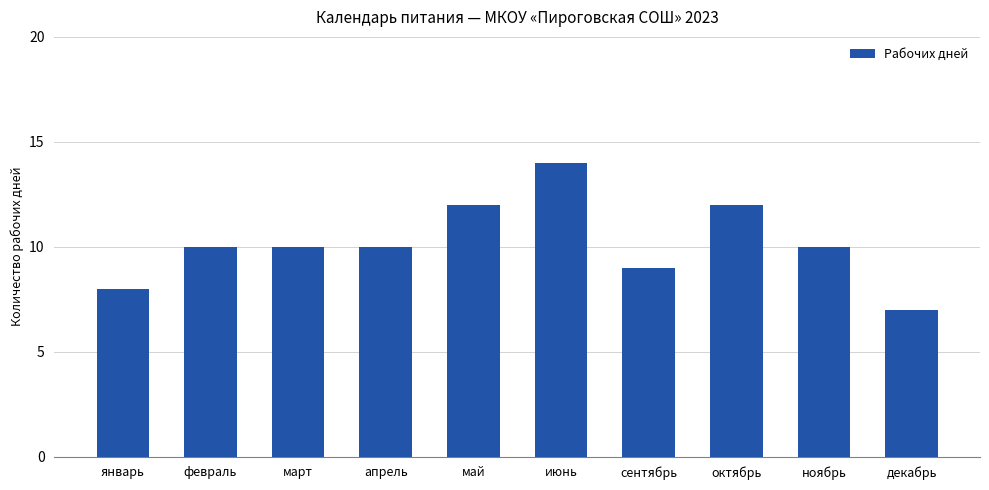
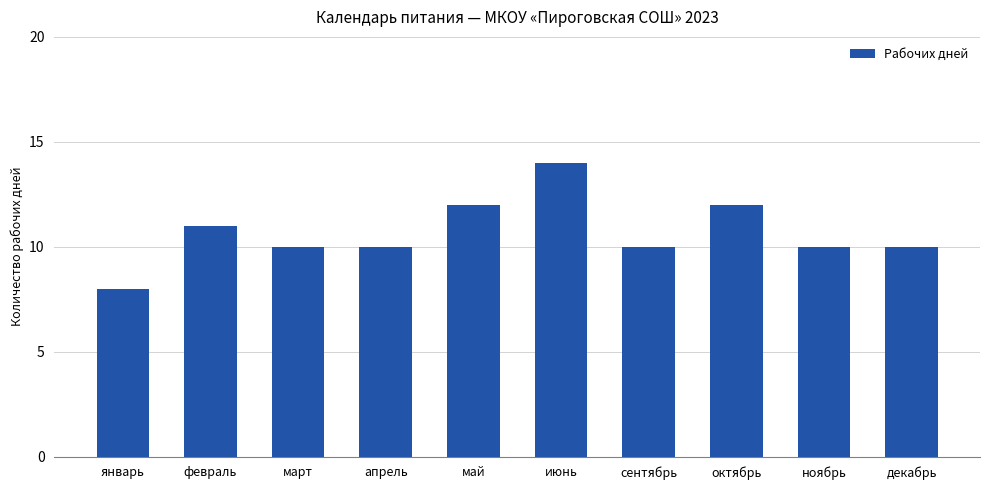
  {
    "январь": 8,
-   "февраль": 10,
+   "февраль": 11,
    "март": 10,
    "апрель": 10,
    "май": 12,
    "июнь": 14,
-   "сентябрь": 9,
+   "сентябрь": 10,
    "октябрь": 12,
    "ноябрь": 10,
-   "декабрь": 7
+   "декабрь": 10
  }
